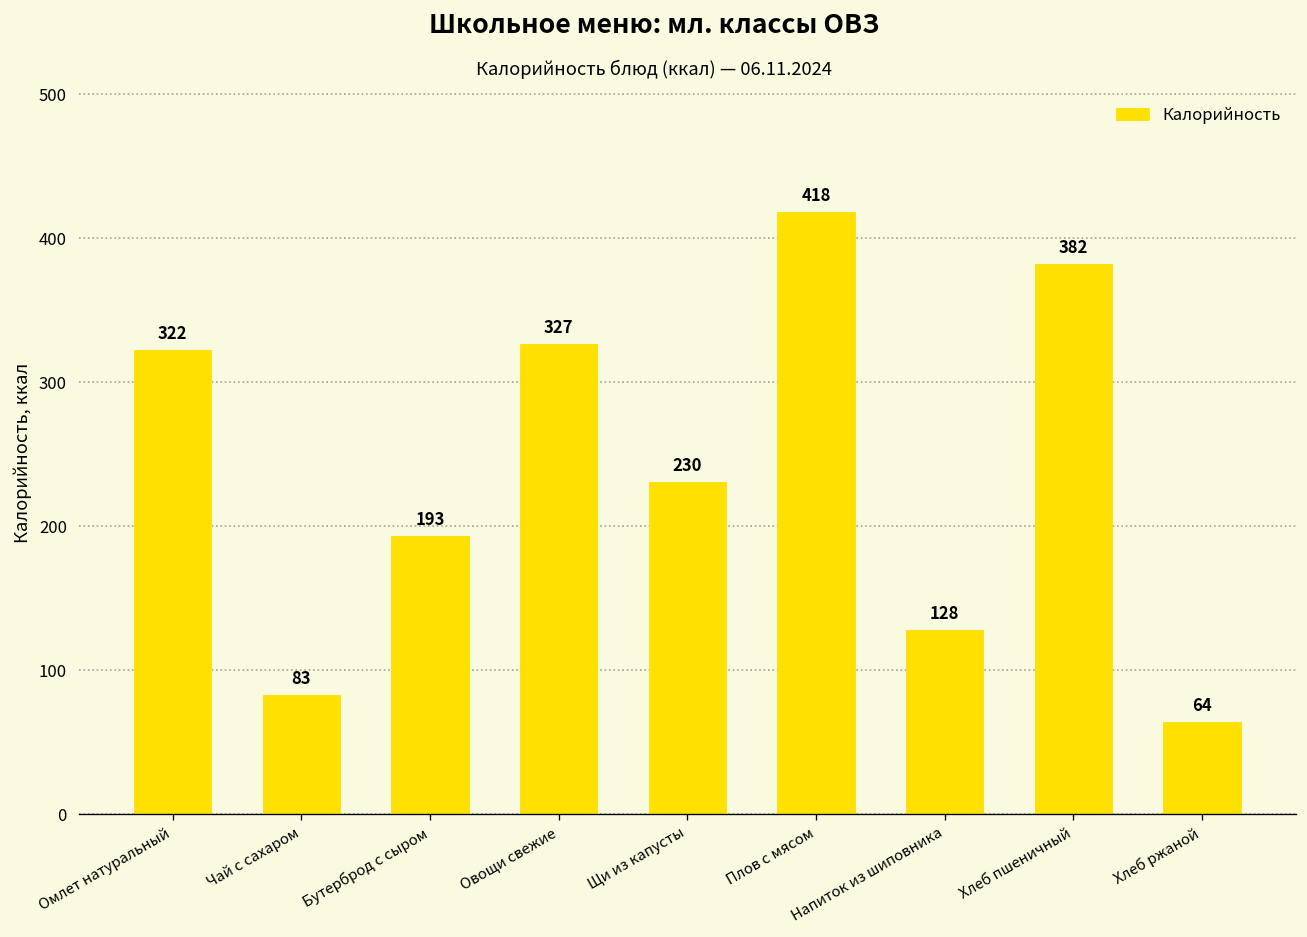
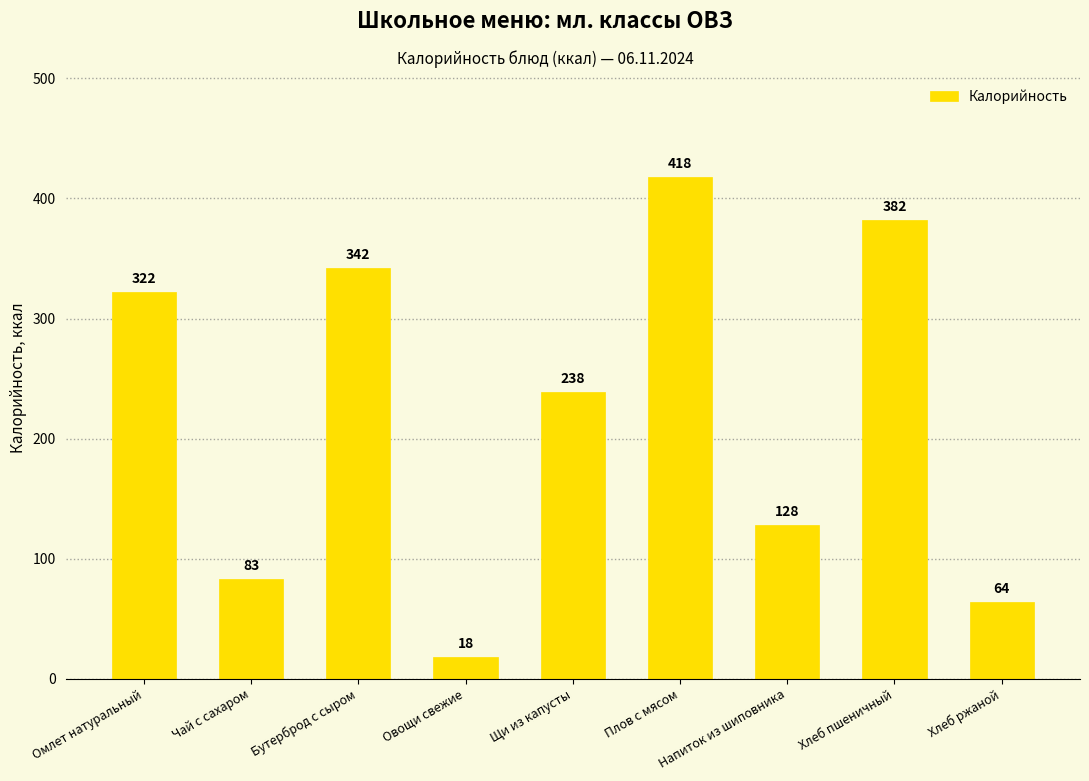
  {
    "Омлет натуральный": 322,
    "Чай с сахаром": 83,
-   "Бутерброд с сыром": 193,
-   "Овощи свежие": 327,
-   "Щи из капусты": 230,
+   "Бутерброд с сыром": 342,
+   "Овощи свежие": 18,
+   "Щи из капусты": 238,
    "Плов с мясом": 418,
    "Напиток из шиповника": 128,
    "Хлеб пшеничный": 382,
    "Хлеб ржаной": 64
  }
